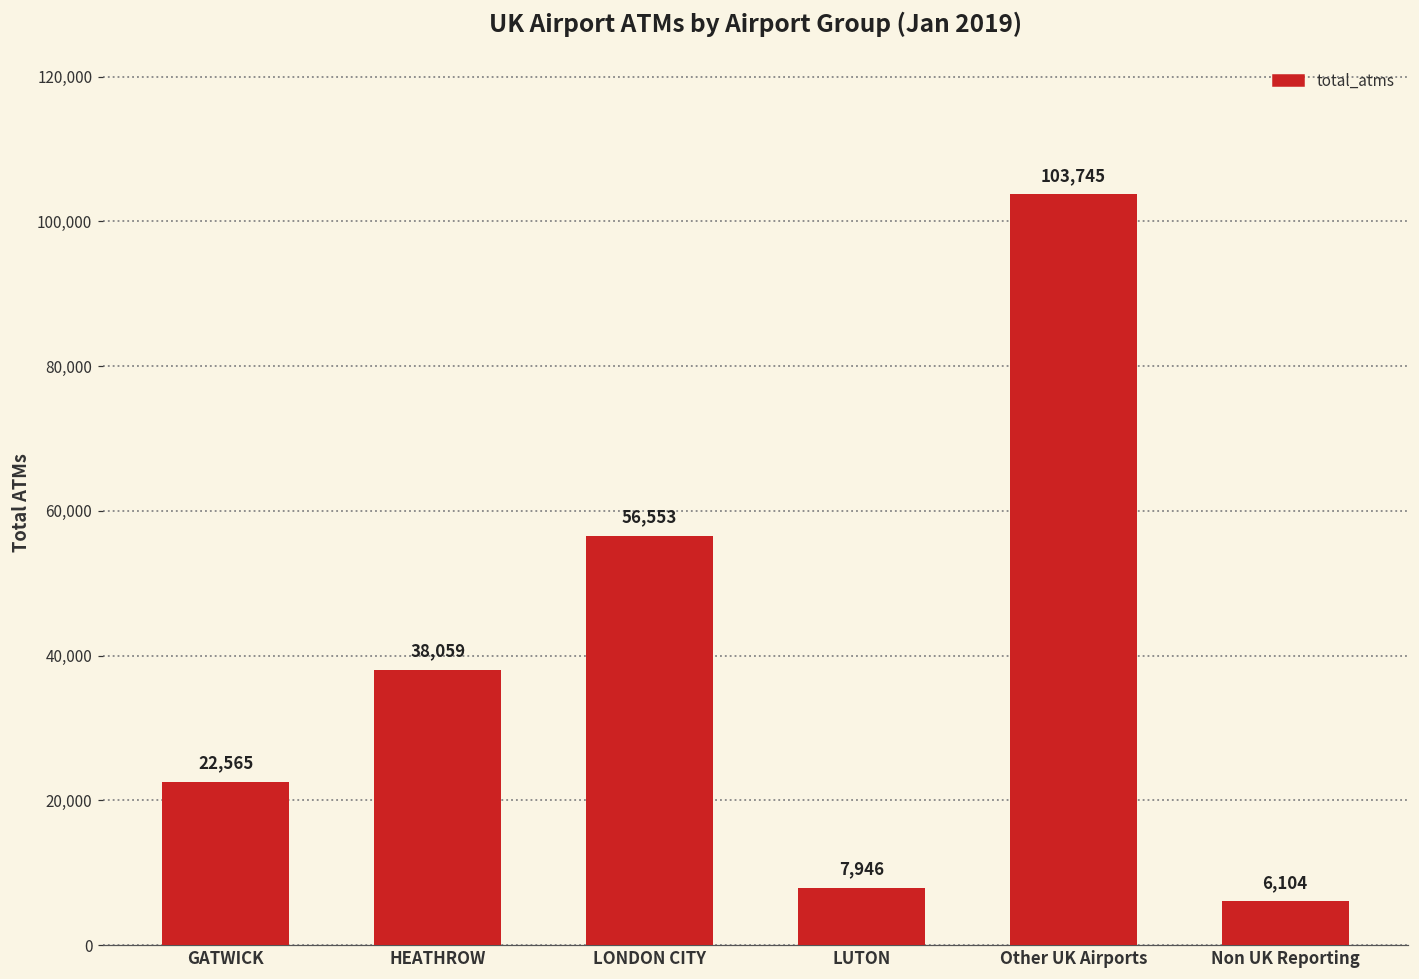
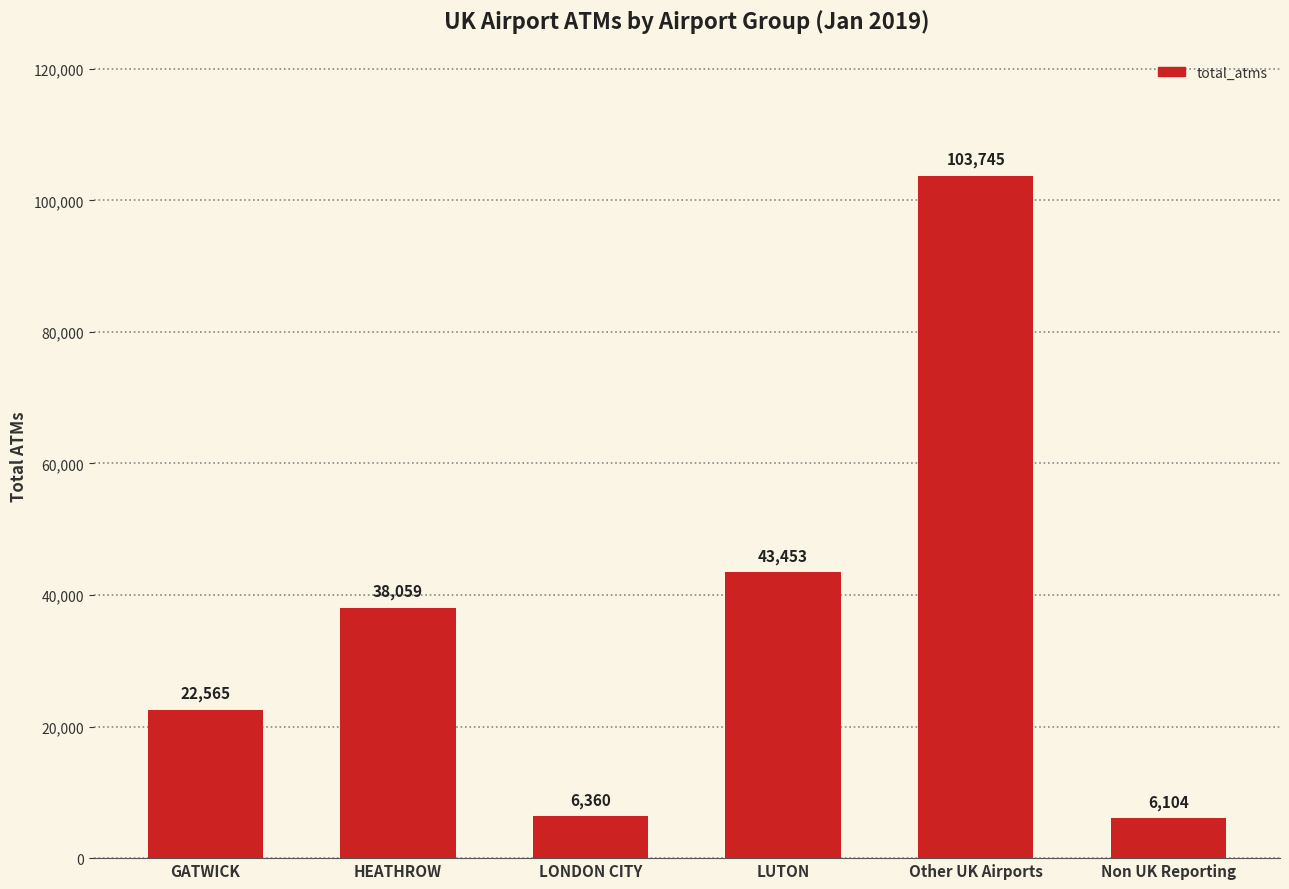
  {
    "GATWICK": "22,565",
    "HEATHROW": "38,059",
-   "LONDON CITY": "56,553",
-   "LUTON": "7,946",
+   "LONDON CITY": "6,360",
+   "LUTON": "43,453",
    "Other UK Airports": "103,745",
    "Non UK Reporting": "6,104"
  }
